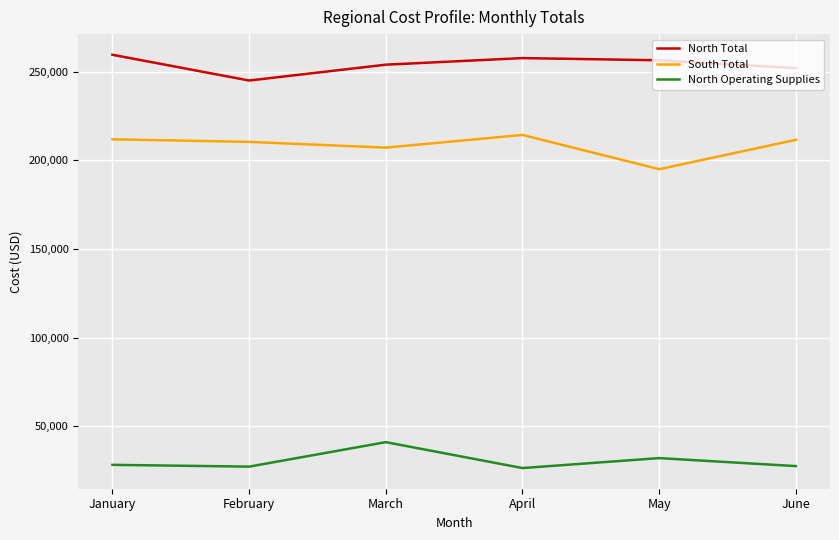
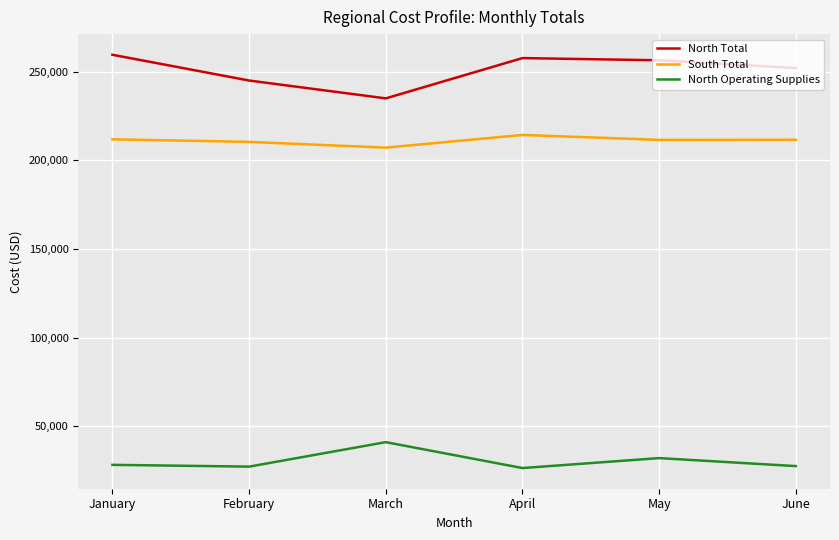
  {
    "North Total": {
      "January": "259,000",
      "February": "245,000",
-     "March": "254,000",
+     "March": "235,000",
      "April": "258,000"
    },
    "South Total": {
      "January": "212,000",
      "February": "210,000",
      "March": "207,000",
      "April": "214,000",
-     "May": "195,000",
+     "May": "211,000",
      "June": "212,000"
    },
    "North Operating Supplies": {
      "January": "28,000",
      "February": "27,000",
      "March": "41,000",
      "April": "26,000",
      "May": "32,000",
      "June": "28,000"
    }
  }
